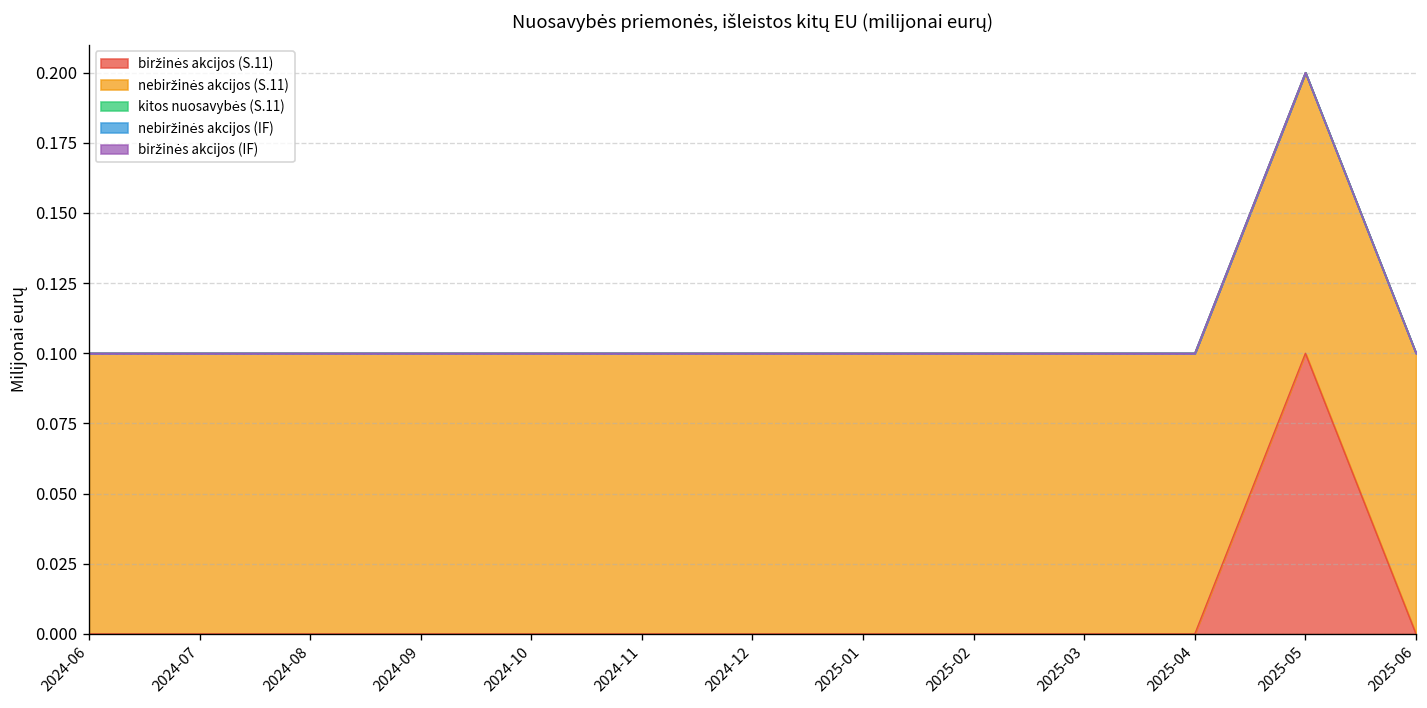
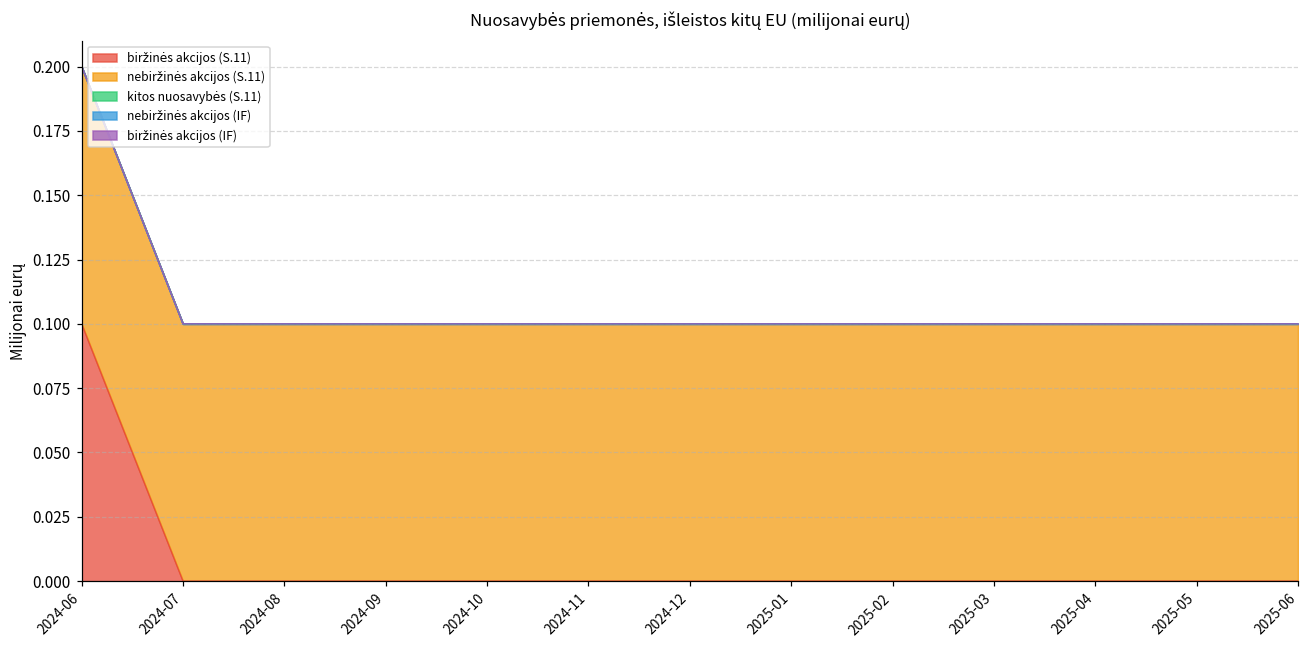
  {
    "biržinės akcijos (S.11)": {
-     "2024-06": 0.0,
+     "2024-06": 0.1,
      "2024-07": 0.0,
      "2024-08": 0.0,
      "2024-09": 0.0,
      "2024-10": 0.0,
      "2024-11": 0.0,
      "2024-12": 0.0,
      "2025-01": 0.0,
      "2025-02": 0.0,
      "2025-03": 0.0,
      "2025-04": 0.0,
-     "2025-05": 0.1,
+     "2025-05": 0.0,
      "2025-06": 0.0
    }
  }
